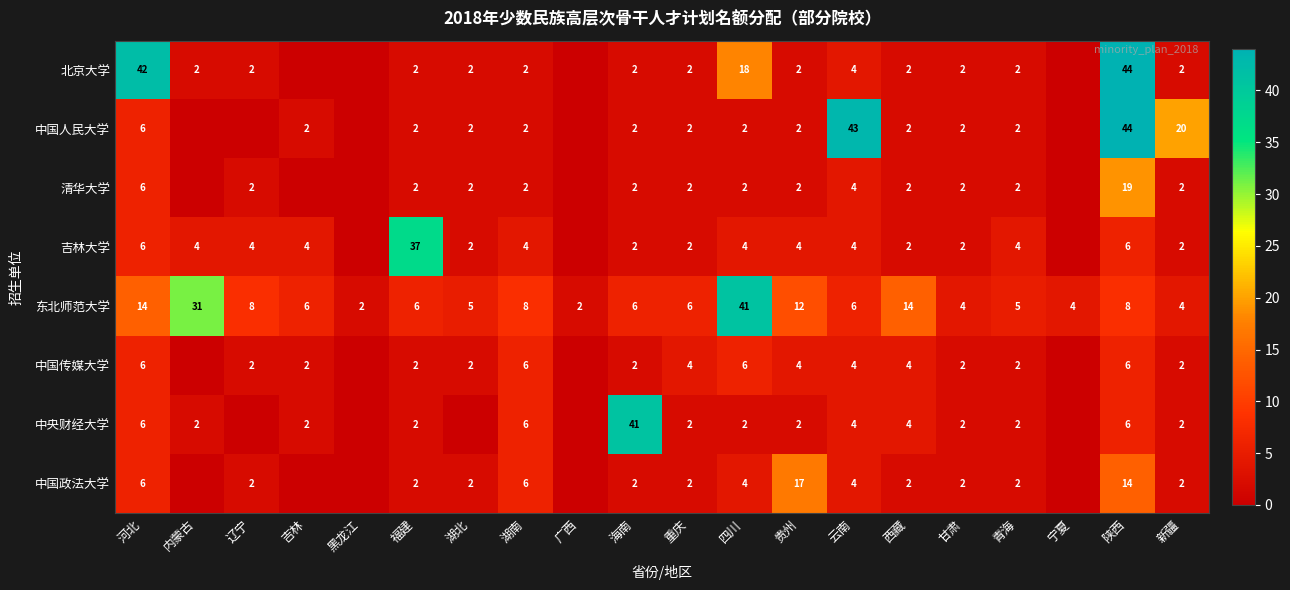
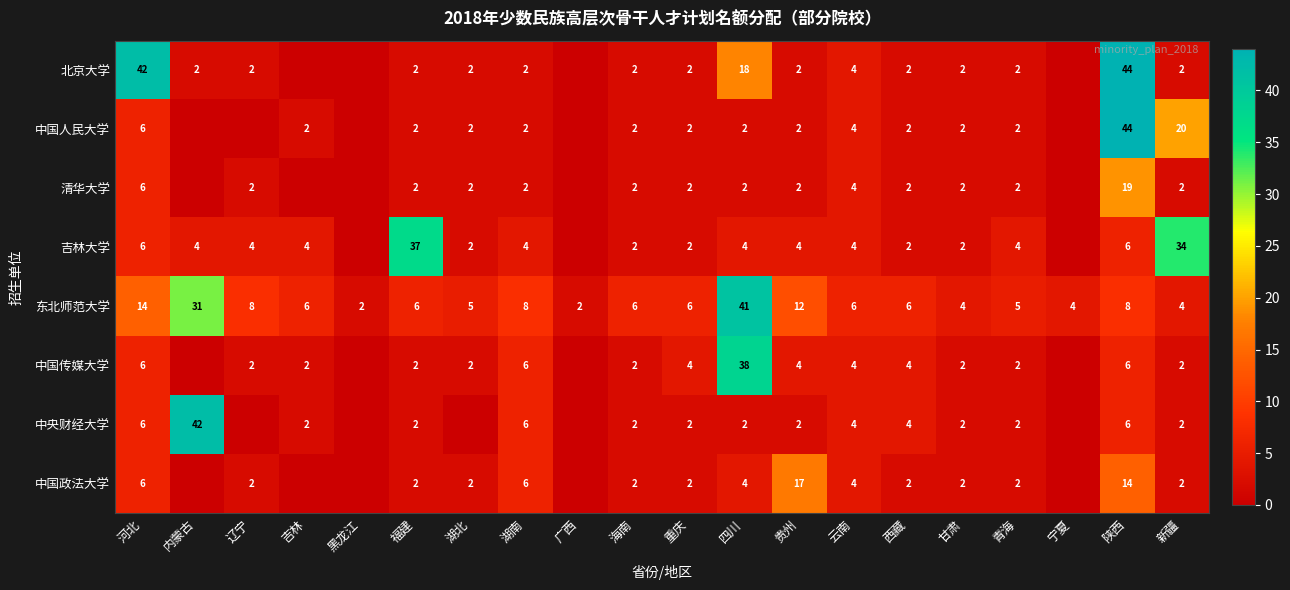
  {
    "北京大学": {
      "河北": 42,
      "内蒙古": 2,
      "辽宁": 2,
      "福建": 2,
      "湖北": 2,
      "湖南": 2,
      "海南": 2,
      "重庆": 2,
      "四川": 18,
      "贵州": 2,
      "云南": 4,
      "西藏": 2,
      "甘肃": 2,
      "青海": 2,
      "新疆": 2
    },
    "中国人民大学": {
      "河北": 6,
      "吉林": 2,
      "福建": 2,
      "湖北": 2,
      "湖南": 2,
      "海南": 2,
      "重庆": 2,
      "四川": 2,
      "贵州": 2,
-     "云南": 43,
+     "云南": 4,
      "西藏": 2,
      "甘肃": 2,
      "青海": 2,
      "陕西": 44,
      "新疆": 20
    },
    "清华大学": {
      "河北": 6,
      "辽宁": 2,
      "福建": 2,
      "湖北": 2,
      "湖南": 2,
      "海南": 2,
      "重庆": 2,
      "四川": 2,
      "贵州": 2,
      "云南": 4,
      "西藏": 2,
      "甘肃": 2,
      "青海": 2,
      "陕西": 19,
      "新疆": 2
    },
    "吉林大学": {
      "河北": 6,
      "内蒙古": 4,
      "辽宁": 4,
      "吉林": 4,
      "福建": 37,
      "湖北": 2,
      "湖南": 4,
      "海南": 2,
      "重庆": 2,
      "四川": 4,
      "贵州": 4,
      "云南": 4,
      "西藏": 2,
      "甘肃": 2,
      "青海": 4,
      "陕西": 6,
-     "新疆": 2
+     "新疆": 34
    },
    "东北师范大学": {
      "河北": 14,
      "内蒙古": 31,
      "辽宁": 8,
      "吉林": 6,
      "黑龙江": 2,
      "福建": 6,
      "湖北": 5,
      "湖南": 8,
      "广西": 2,
      "海南": 6,
      "重庆": 6,
      "四川": 41,
      "贵州": 12,
      "云南": 6,
-     "西藏": 14,
+     "西藏": 6,
      "甘肃": 4,
      "青海": 5,
      "宁夏": 4,
      "陕西": 8,
      "新疆": 4
    },
    "中国传媒大学": {
      "河北": 6,
      "辽宁": 2,
      "吉林": 2,
      "福建": 2,
      "湖北": 2,
      "湖南": 6,
      "海南": 2,
      "重庆": 4,
-     "四川": 6,
+     "四川": 38,
      "贵州": 4,
      "云南": 4,
      "西藏": 4,
      "甘肃": 2,
      "青海": 2,
      "陕西": 6,
      "新疆": 2
    },
    "中央财经大学": {
      "河北": 6,
-     "内蒙古": 2,
+     "内蒙古": 42,
      "吉林": 2,
      "福建": 2,
      "湖南": 6,
-     "海南": 41,
+     "海南": 2,
      "重庆": 2,
      "四川": 2,
      "贵州": 2,
      "云南": 4,
      "西藏": 4,
      "甘肃": 2,
      "青海": 2,
      "陕西": 6,
      "新疆": 2
    },
    "中国政法大学": {
      "河北": 6,
      "辽宁": 2,
      "福建": 2,
      "湖北": 2,
      "湖南": 6,
      "海南": 2,
      "重庆": 2,
      "四川": 4,
      "贵州": 17,
      "云南": 4,
      "西藏": 2,
      "甘肃": 2,
      "青海": 2,
      "陕西": 14,
      "新疆": 2
    }
  }
